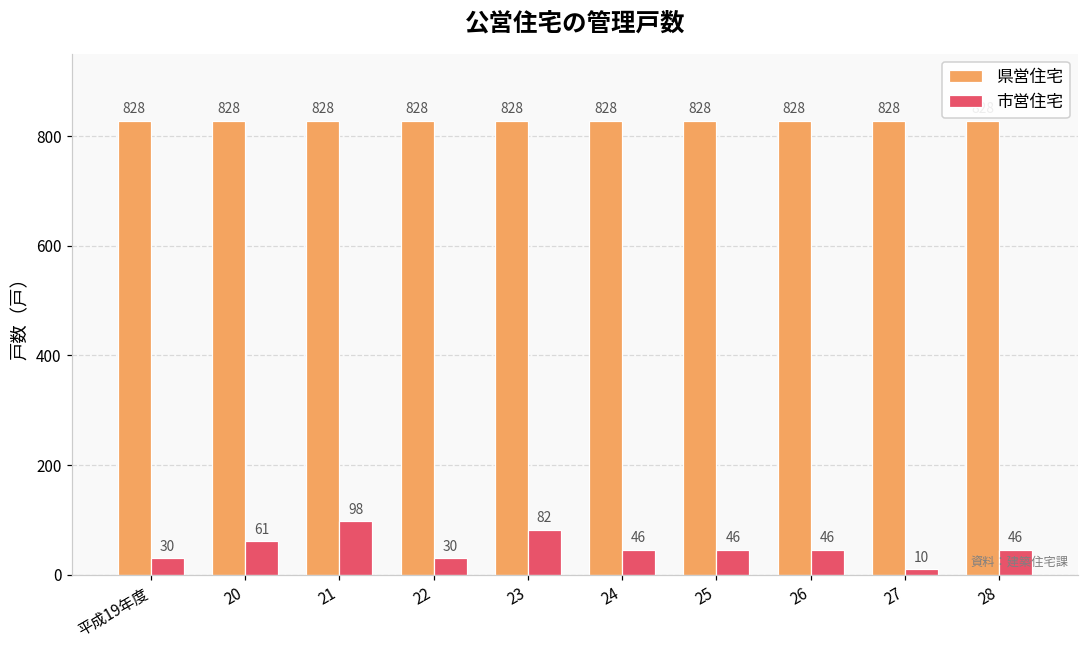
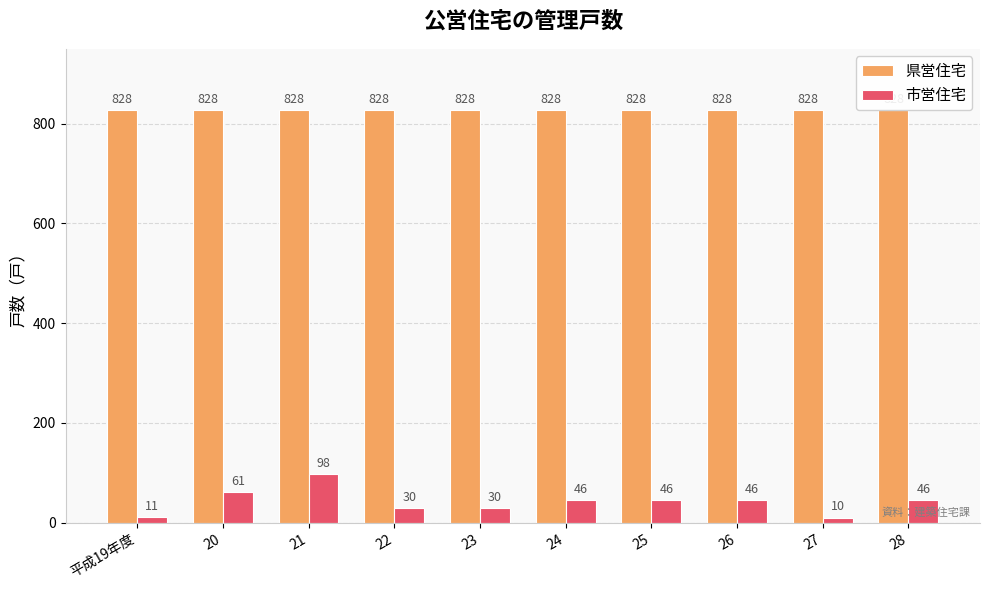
  {
    "県営住宅": {
      "平成19年度": 828,
      "20": 828,
      "21": 828,
      "22": 828,
      "23": 828,
      "24": 828,
      "25": 828,
      "26": 828,
      "27": 828
    },
    "市営住宅": {
-     "平成19年度": 30,
+     "平成19年度": 11,
      "20": 61,
      "21": 98,
      "22": 30,
-     "23": 82,
+     "23": 30,
      "24": 46,
      "25": 46,
      "26": 46,
      "27": 10,
      "28": 46
    }
  }
